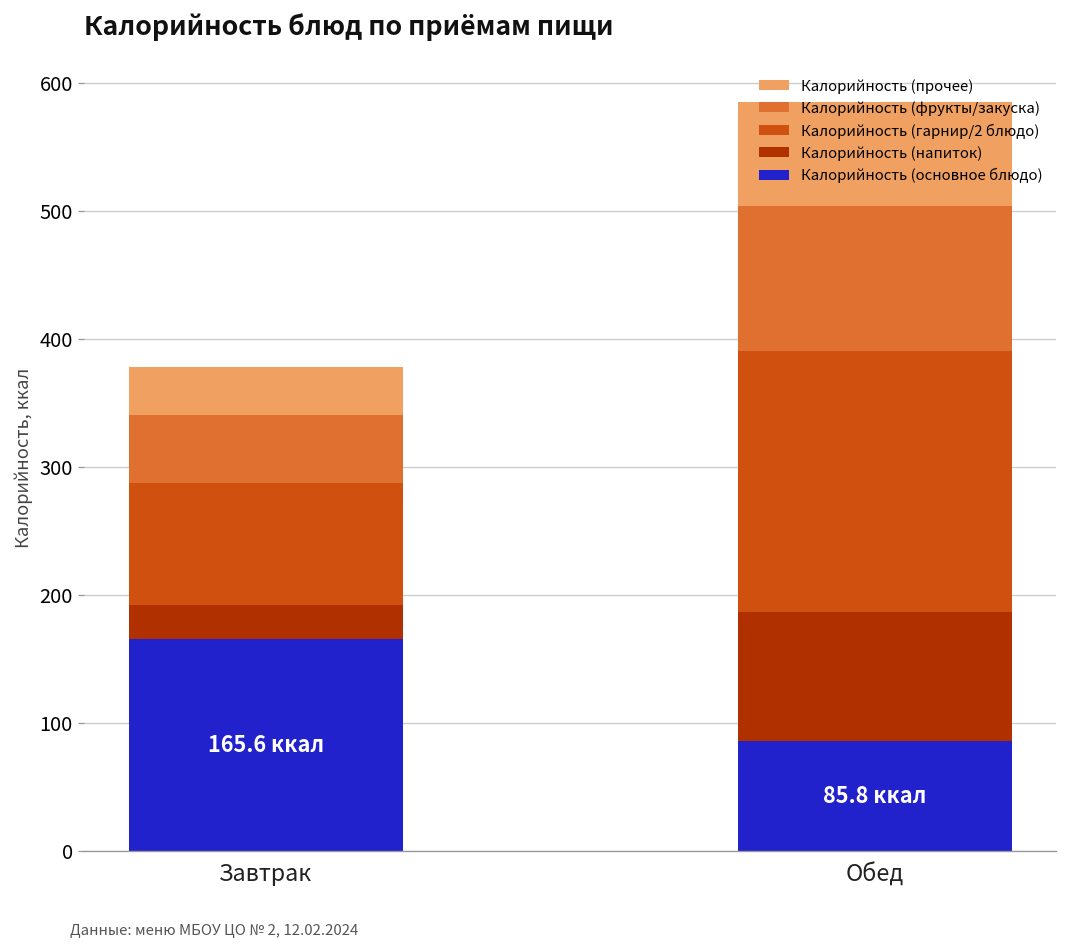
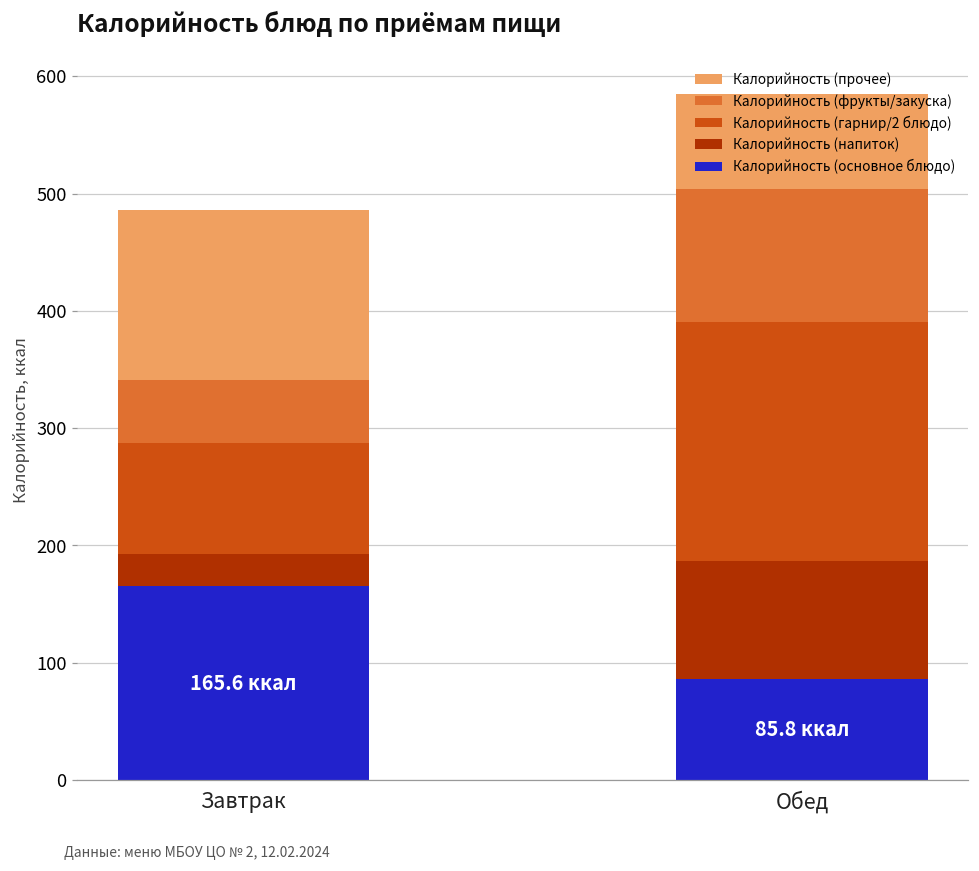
  {
    "Калорийность (основное блюдо)": {
      "Завтрак": 165.6,
      "Обед": 85.8
    },
    "Калорийность (прочее)": {
-     "Завтрак": 37,
+     "Завтрак": 145,
      "Обед": 81
    }
  }
